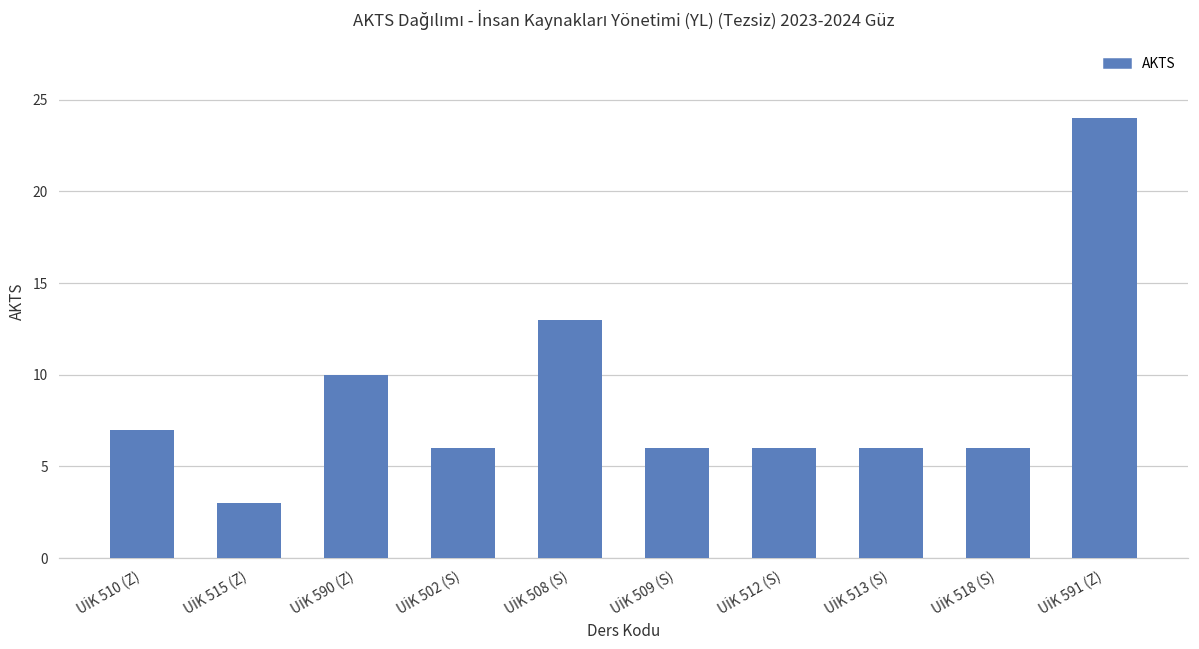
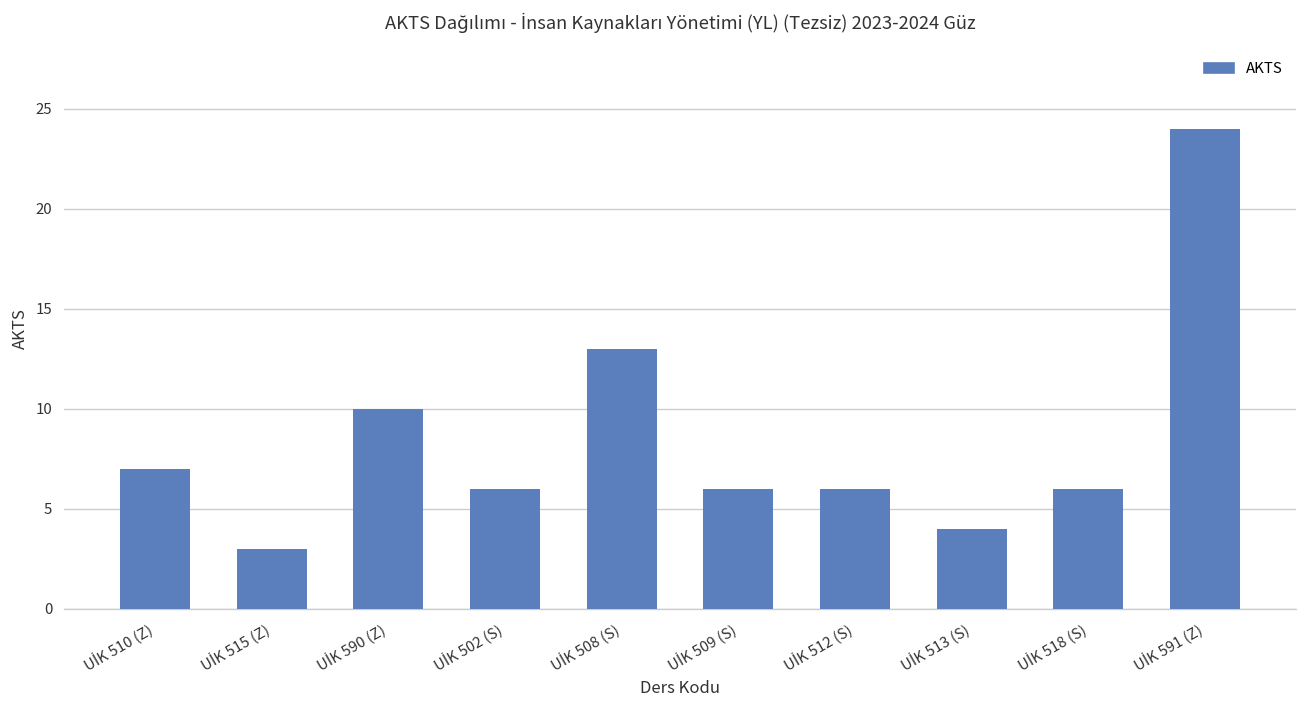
  {
    "UİK 510 (Z)": 7,
    "UİK 515 (Z)": 3,
    "UİK 590 (Z)": 10,
    "UİK 502 (S)": 6,
    "UİK 508 (S)": 13,
    "UİK 509 (S)": 6,
    "UİK 512 (S)": 6,
-   "UİK 513 (S)": 6,
+   "UİK 513 (S)": 4,
    "UİK 518 (S)": 6,
    "UİK 591 (Z)": 24
  }
